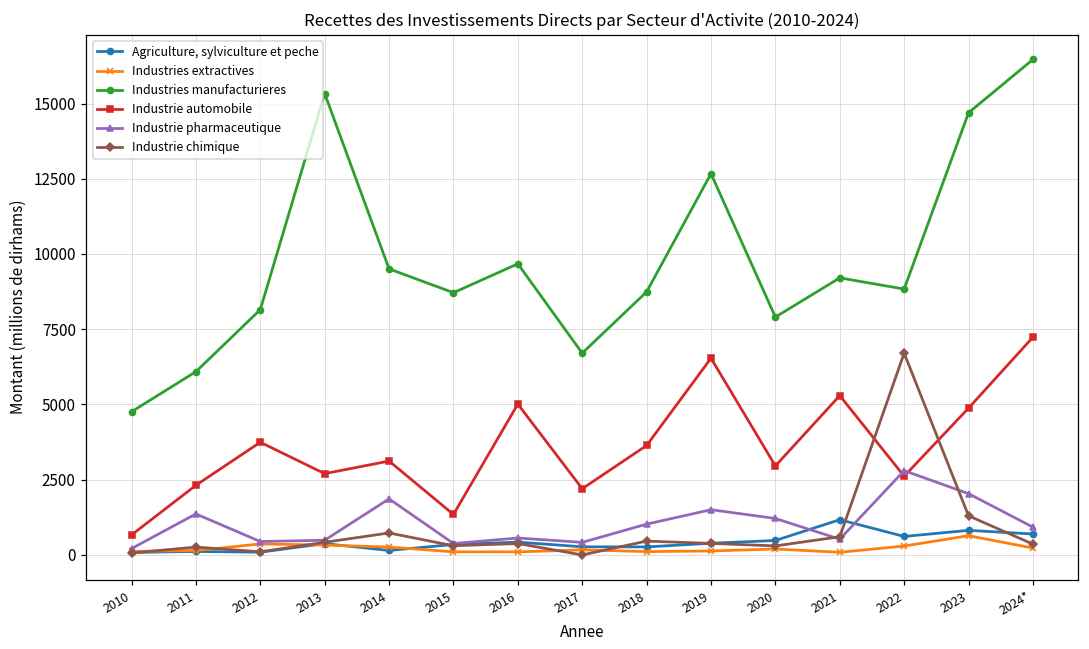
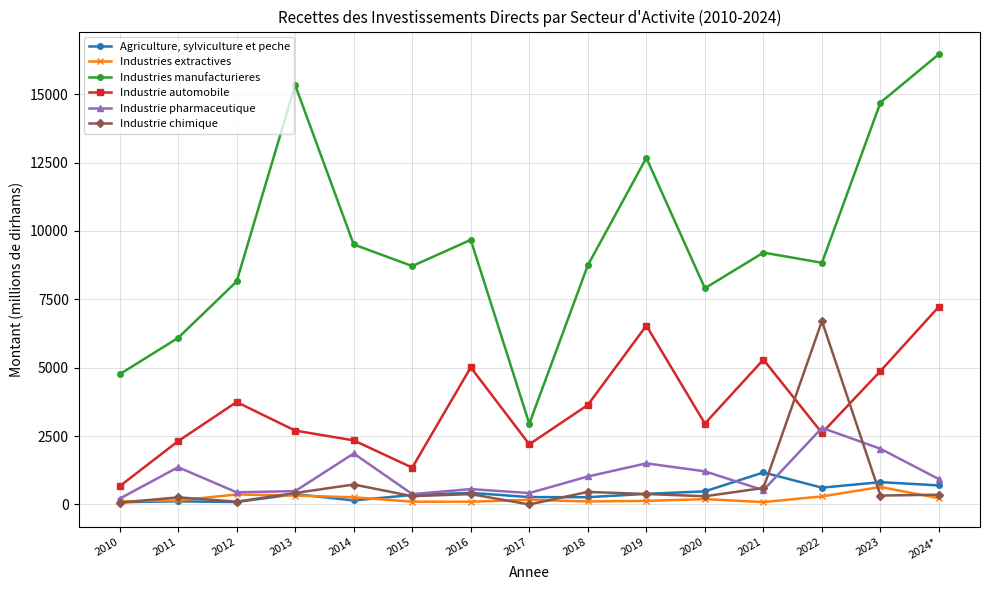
  {
    "Agriculture, sylviculture et peche": {
      "2014": 100,
      "2017": 300,
      "2018": 300,
      "2020": 500,
      "2021": 1200,
      "2022": 600,
      "2023": 800,
      "2024*": 700
    },
    "Industries extractives": {
      "2014": 300,
      "2015": 100,
      "2016": 100,
      "2017": 200,
      "2018": 100,
      "2019": 100,
      "2020": 200,
      "2021": 100,
      "2022": 300,
      "2023": 600,
      "2024*": 200
    },
    "Industries manufacturieres": {
      "2010": 4800,
      "2011": 6100,
      "2012": 8200,
      "2013": 15300,
      "2014": 9500,
      "2015": 8700,
      "2016": 9700,
-     "2017": 6700,
+     "2017": 2900,
      "2018": 8700,
      "2019": 12700,
      "2020": 7900,
      "2021": 9200,
      "2022": 8800,
      "2023": 14700,
      "2024*": 16500
    },
    "Industrie automobile": {
      "2010": 700,
      "2011": 2300,
      "2012": 3700,
      "2013": 2700,
-     "2014": 3100,
+     "2014": 2300,
      "2015": 1300,
      "2016": 5000,
      "2017": 2200,
      "2018": 3600,
      "2019": 6500,
      "2020": 3000,
      "2021": 5300,
      "2022": 2600,
      "2023": 4900,
      "2024*": 7200
    },
    "Industrie pharmaceutique": {
      "2010": 200,
      "2011": 1400,
      "2014": 1900,
      "2016": 600,
      "2017": 400,
      "2018": 1000,
      "2019": 1500,
      "2020": 1200,
      "2022": 2800,
      "2023": 2000,
      "2024*": 900
    },
    "Industrie chimique": {
      "2011": 300,
      "2014": 700,
      "2017": 0,
      "2018": 500,
      "2020": 300,
      "2022": 6700,
-     "2023": 1300,
+     "2023": 300,
      "2024*": 400
    }
  }
